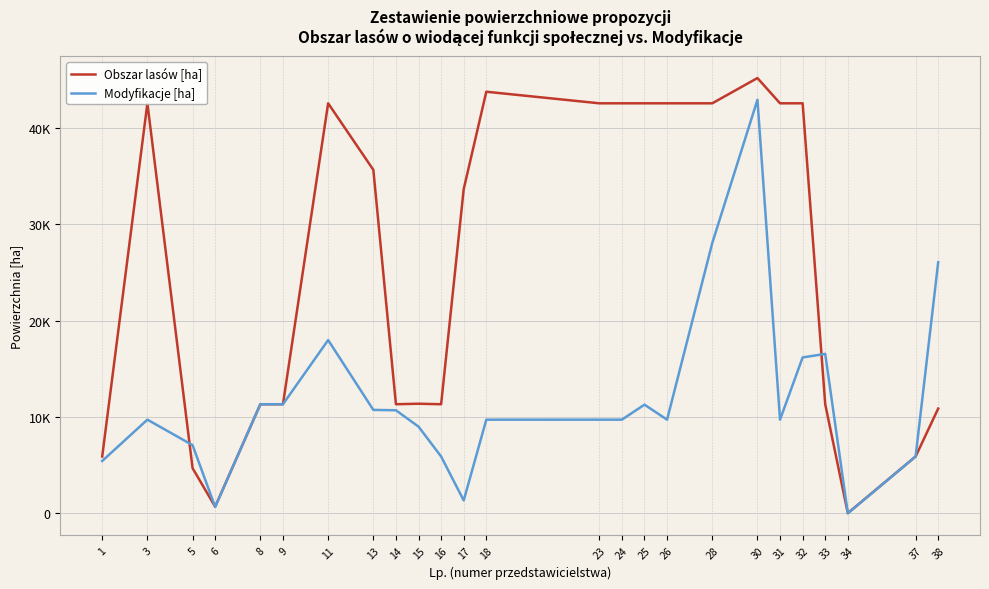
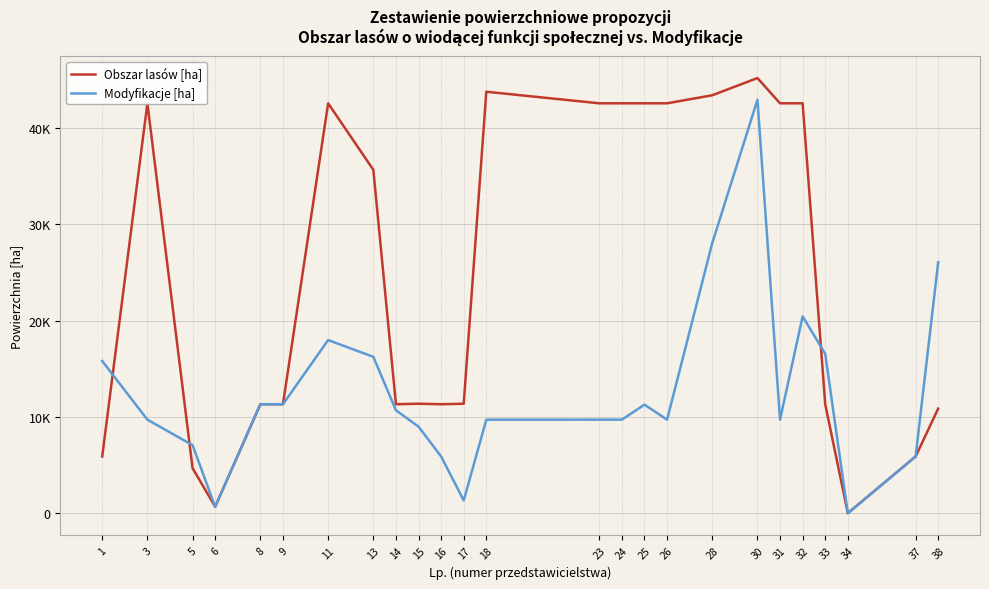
  {
    "Obszar lasów [ha]": {
      "1": 6000,
      "5": 5000,
      "11": 43000,
      "13": 36000,
      "14": 11000,
      "15": 11000,
      "16": 11000,
-     "17": 34000,
+     "17": 11000,
      "18": 44000,
      "23": 43000,
      "24": 43000,
      "25": 43000,
      "26": 43000,
-     "28": 42600,
+     "28": 43400,
      "30": 45000,
      "31": 43000,
      "32": 43000,
      "33": 11000,
      "38": 11000
    },
    "Modyfikacje [ha]": {
-     "1": 5000,
+     "1": 16000,
      "3": 10000,
      "5": 7000,
      "11": 18000,
-     "13": 11000,
+     "13": 16000,
      "14": 11000,
      "15": 9000,
      "16": 6000,
      "17": 1000,
      "18": 10000,
      "23": 10000,
      "24": 10000,
      "25": 11000,
      "26": 10000,
      "28": 28000,
      "30": 43000,
      "31": 10000,
-     "32": 16000,
+     "32": 20000,
      "33": 17000,
      "38": 26000
    }
  }
